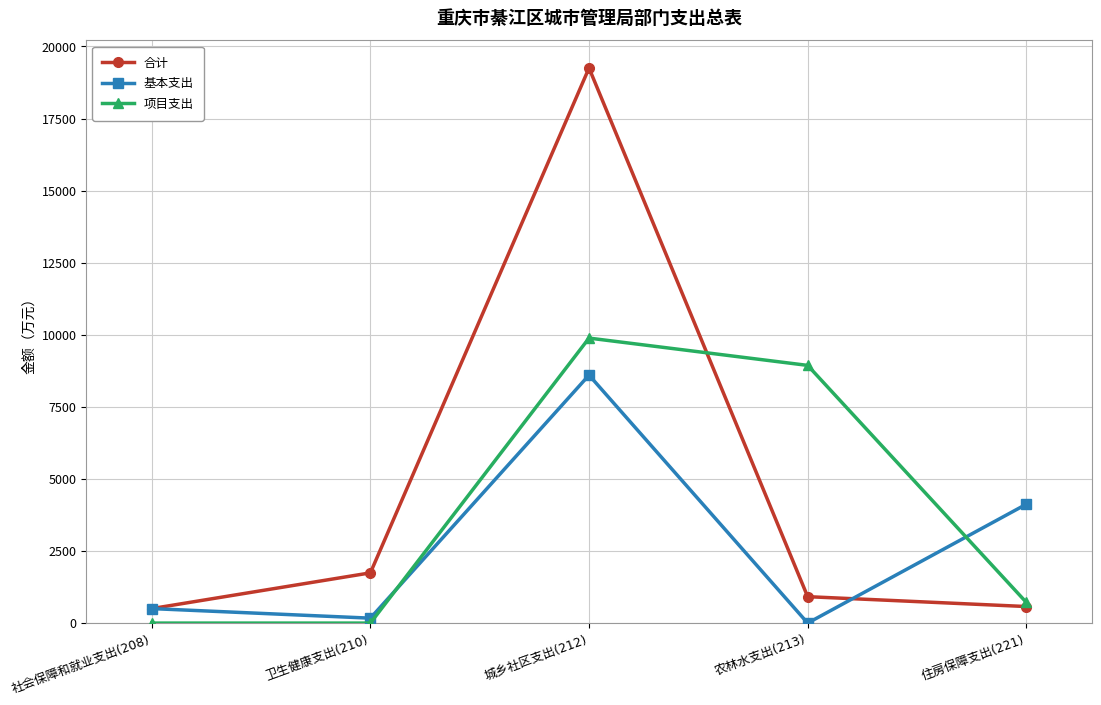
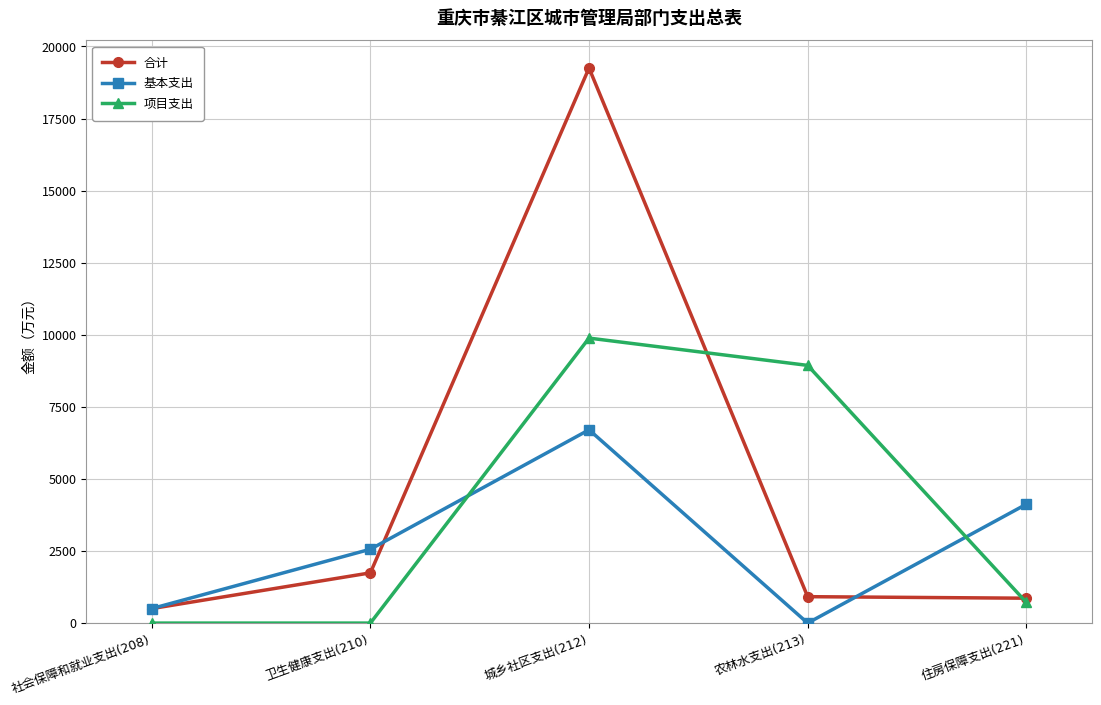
  {
    "合计": {
      "卫生健康支出(210)": 1700,
      "城乡社区支出(212)": 19300,
      "农林水支出(213)": 900,
-     "住房保障支出(221)": 600
+     "住房保障支出(221)": 900
    },
    "基本支出": {
-     "卫生健康支出(210)": 200,
-     "城乡社区支出(212)": 8600,
+     "卫生健康支出(210)": 2600,
+     "城乡社区支出(212)": 6700,
      "农林水支出(213)": 0,
      "住房保障支出(221)": 4100
    },
    "项目支出": {
      "社会保障和就业支出(208)": 0,
      "卫生健康支出(210)": 0,
      "城乡社区支出(212)": 9900,
      "农林水支出(213)": 8900,
      "住房保障支出(221)": 700
    }
  }
